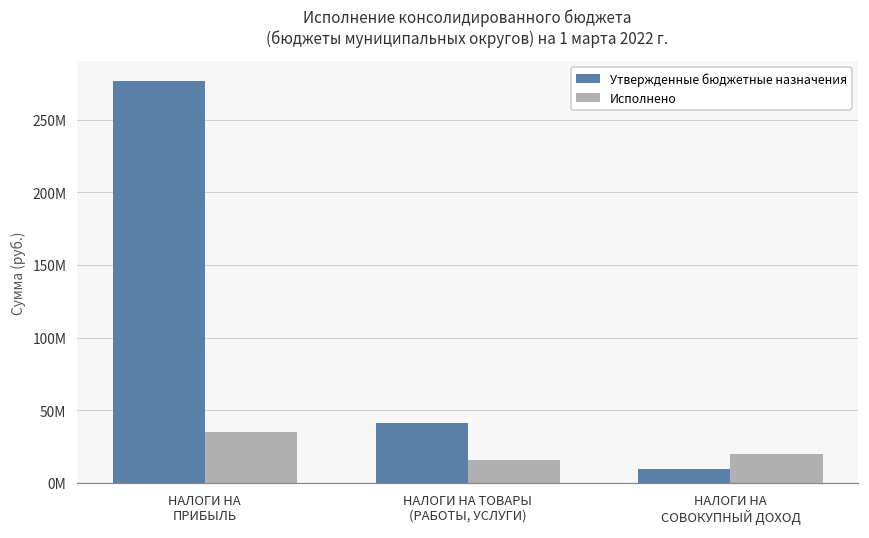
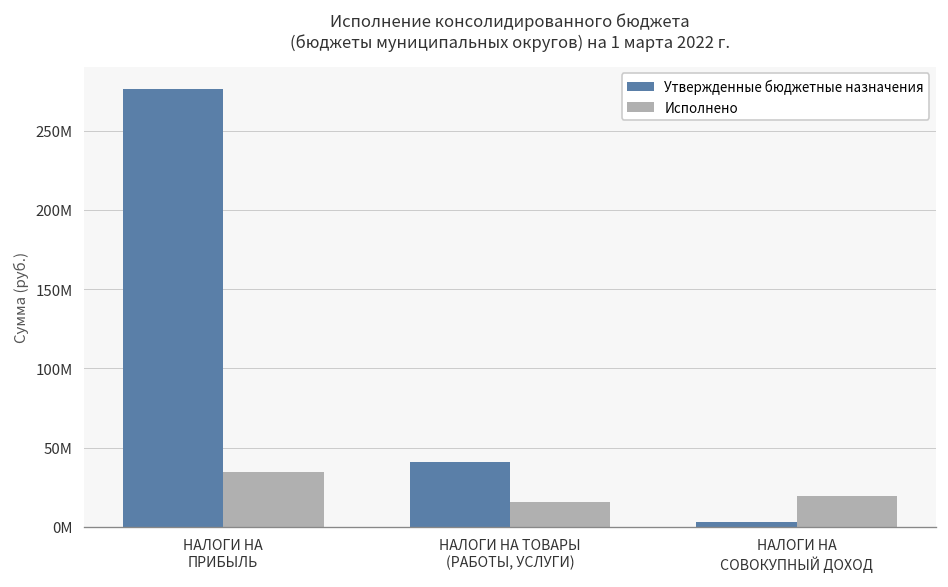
  {
    "Утвержденные бюджетные назначения": {
      "НАЛОГИ НА ПРИБЫЛЬ": 276000000,
      "НАЛОГИ НА ТОВАРЫ (РАБОТЫ, УСЛУГИ)": 41000000,
-     "НАЛОГИ НА СОВОКУПНЫЙ ДОХОД": 10000000
+     "НАЛОГИ НА СОВОКУПНЫЙ ДОХОД": 3000000
    },
    "Исполнено": {
      "НАЛОГИ НА ПРИБЫЛЬ": 35000000,
      "НАЛОГИ НА ТОВАРЫ (РАБОТЫ, УСЛУГИ)": 16000000,
      "НАЛОГИ НА СОВОКУПНЫЙ ДОХОД": 20000000
    }
  }
